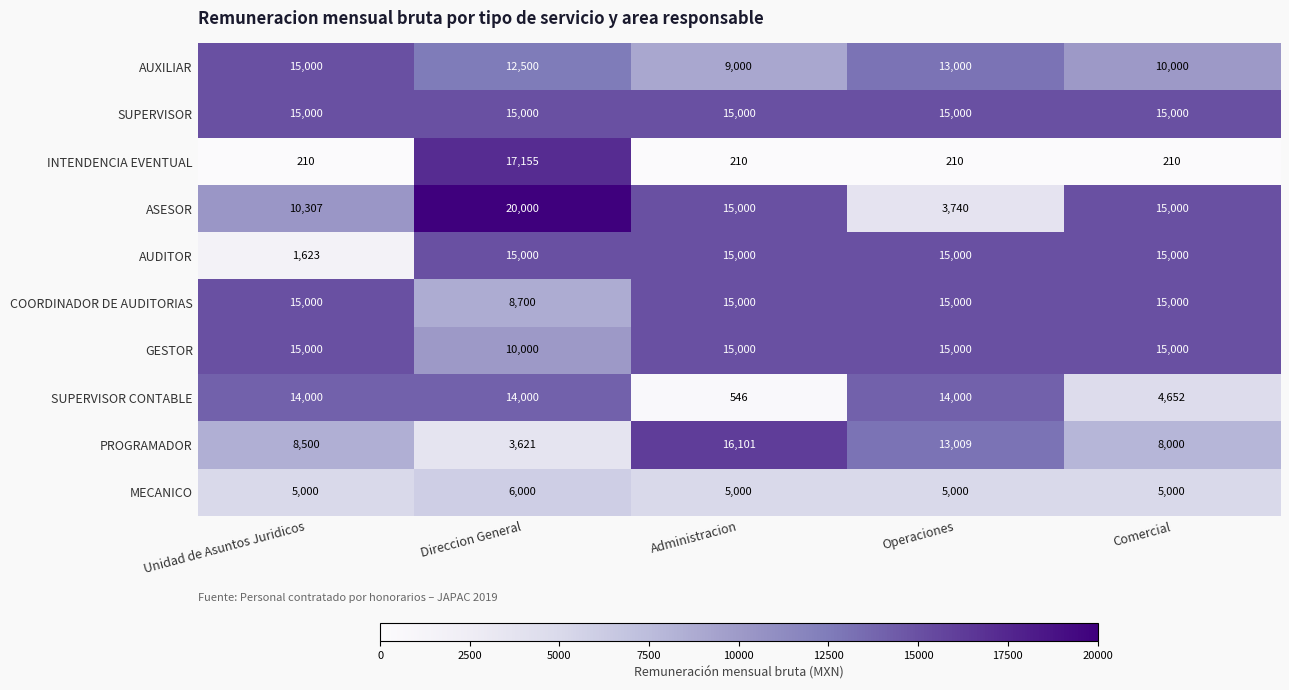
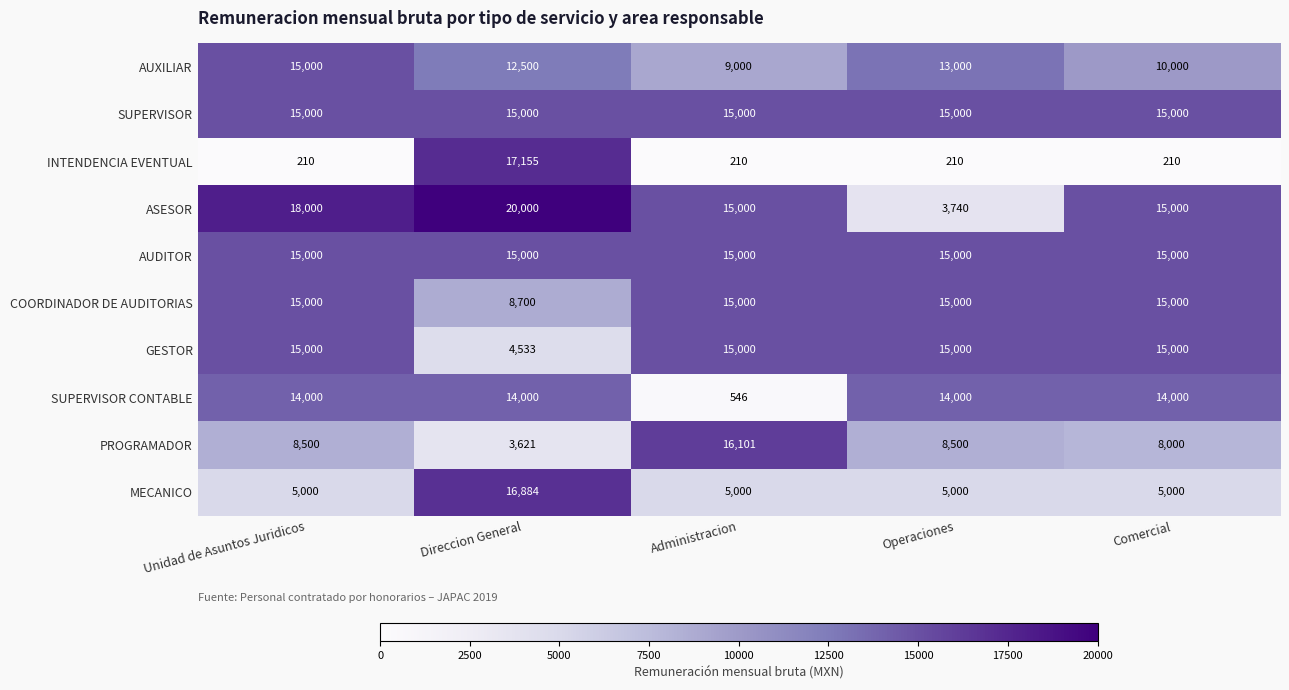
  {
    "AUXILIAR": {
      "Unidad de Asuntos Juridicos": "15,000",
      "Direccion General": "12,500",
      "Administracion": "9,000",
      "Operaciones": "13,000",
      "Comercial": "10,000"
    },
    "SUPERVISOR": {
      "Unidad de Asuntos Juridicos": "15,000",
      "Direccion General": "15,000",
      "Administracion": "15,000",
      "Operaciones": "15,000",
      "Comercial": "15,000"
    },
    "INTENDENCIA EVENTUAL": {
      "Unidad de Asuntos Juridicos": "210",
      "Direccion General": "17,155",
      "Administracion": "210",
      "Operaciones": "210",
      "Comercial": "210"
    },
    "ASESOR": {
-     "Unidad de Asuntos Juridicos": "10,307",
+     "Unidad de Asuntos Juridicos": "18,000",
      "Direccion General": "20,000",
      "Administracion": "15,000",
      "Operaciones": "3,740",
      "Comercial": "15,000"
    },
    "AUDITOR": {
-     "Unidad de Asuntos Juridicos": "1,623",
+     "Unidad de Asuntos Juridicos": "15,000",
      "Direccion General": "15,000",
      "Administracion": "15,000",
      "Operaciones": "15,000",
      "Comercial": "15,000"
    },
    "COORDINADOR DE AUDITORIAS": {
      "Unidad de Asuntos Juridicos": "15,000",
      "Direccion General": "8,700",
      "Administracion": "15,000",
      "Operaciones": "15,000",
      "Comercial": "15,000"
    },
    "GESTOR": {
      "Unidad de Asuntos Juridicos": "15,000",
-     "Direccion General": "10,000",
+     "Direccion General": "4,533",
      "Administracion": "15,000",
      "Operaciones": "15,000",
      "Comercial": "15,000"
    },
    "SUPERVISOR CONTABLE": {
      "Unidad de Asuntos Juridicos": "14,000",
      "Direccion General": "14,000",
      "Administracion": "546",
      "Operaciones": "14,000",
-     "Comercial": "4,652"
+     "Comercial": "14,000"
    },
    "PROGRAMADOR": {
      "Unidad de Asuntos Juridicos": "8,500",
      "Direccion General": "3,621",
      "Administracion": "16,101",
-     "Operaciones": "13,009",
+     "Operaciones": "8,500",
      "Comercial": "8,000"
    },
    "MECANICO": {
      "Unidad de Asuntos Juridicos": "5,000",
-     "Direccion General": "6,000",
+     "Direccion General": "16,884",
      "Administracion": "5,000",
      "Operaciones": "5,000",
      "Comercial": "5,000"
    }
  }
